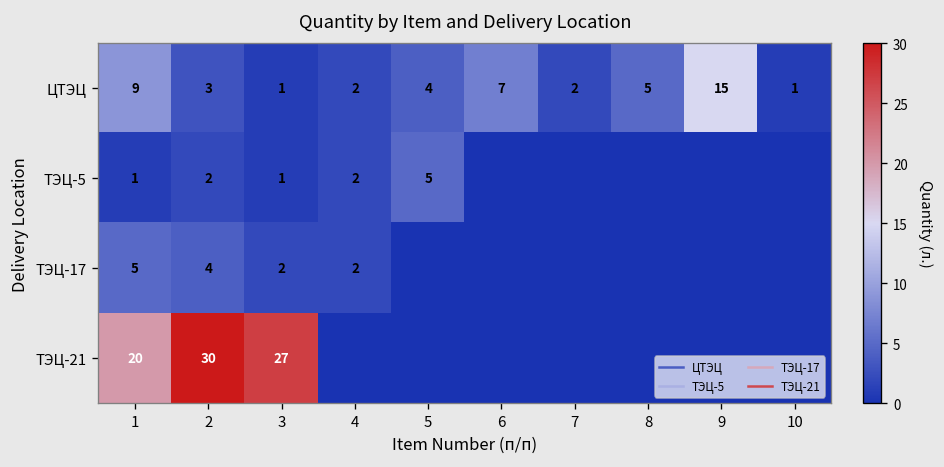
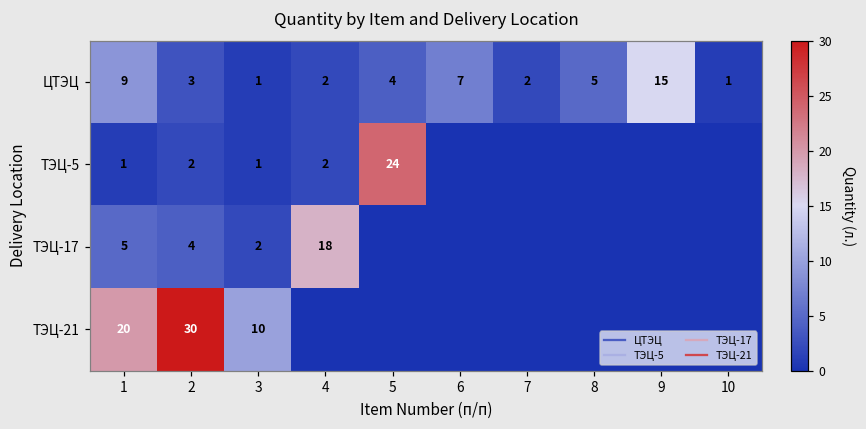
  {
    "ЦТЭЦ": {
      "1": 9,
      "2": 3,
      "3": 1,
      "4": 2,
      "5": 4,
      "6": 7,
      "7": 2,
      "8": 5,
      "9": 15,
      "10": 1
    },
    "ТЭЦ-5": {
      "1": 1,
      "2": 2,
      "3": 1,
      "4": 2,
-     "5": 5
+     "5": 24
    },
    "ТЭЦ-17": {
      "1": 5,
      "2": 4,
      "3": 2,
-     "4": 2
+     "4": 18
    },
    "ТЭЦ-21": {
      "1": 20,
      "2": 30,
-     "3": 27
+     "3": 10
    }
  }
